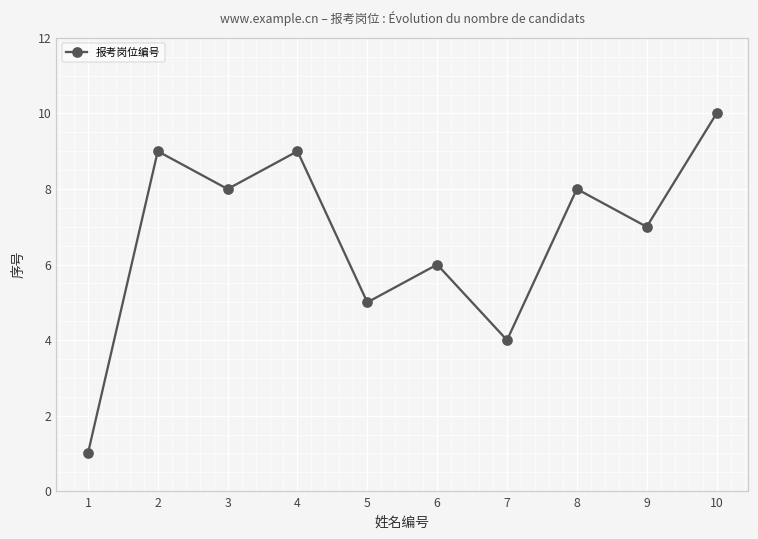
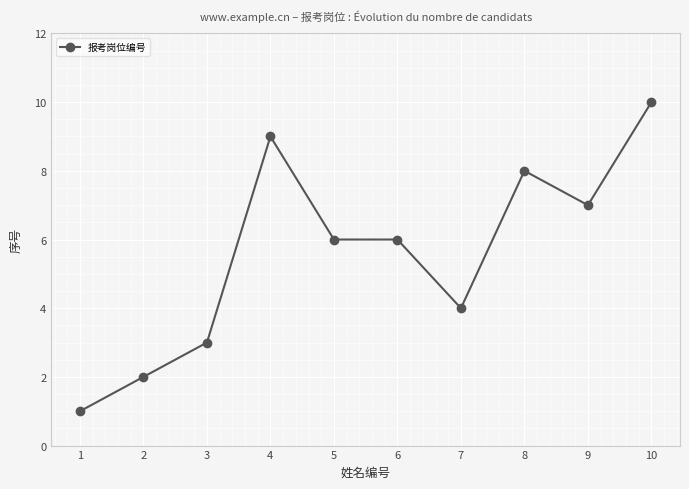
  {
    "1": 1,
-   "2": 9,
-   "3": 8,
+   "2": 2,
+   "3": 3,
    "4": 9,
-   "5": 5,
+   "5": 6,
    "6": 6,
    "7": 4,
    "8": 8,
    "9": 7,
    "10": 10
  }
